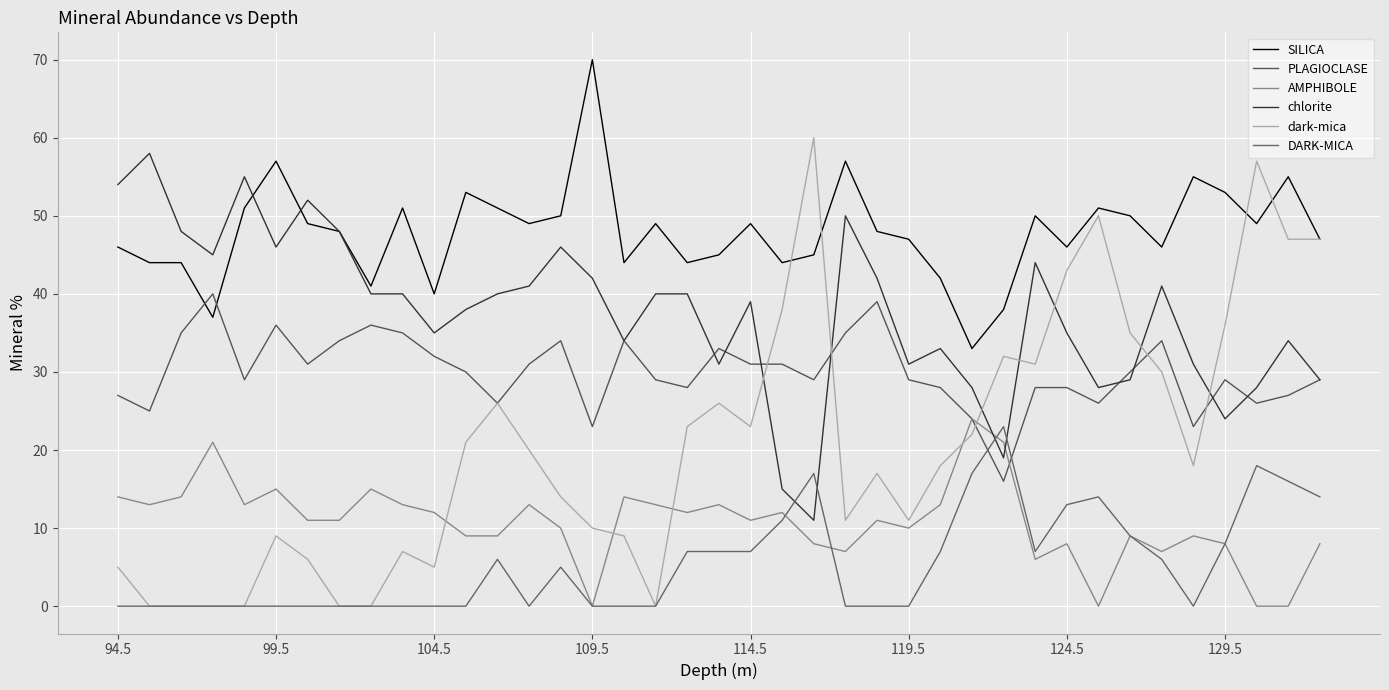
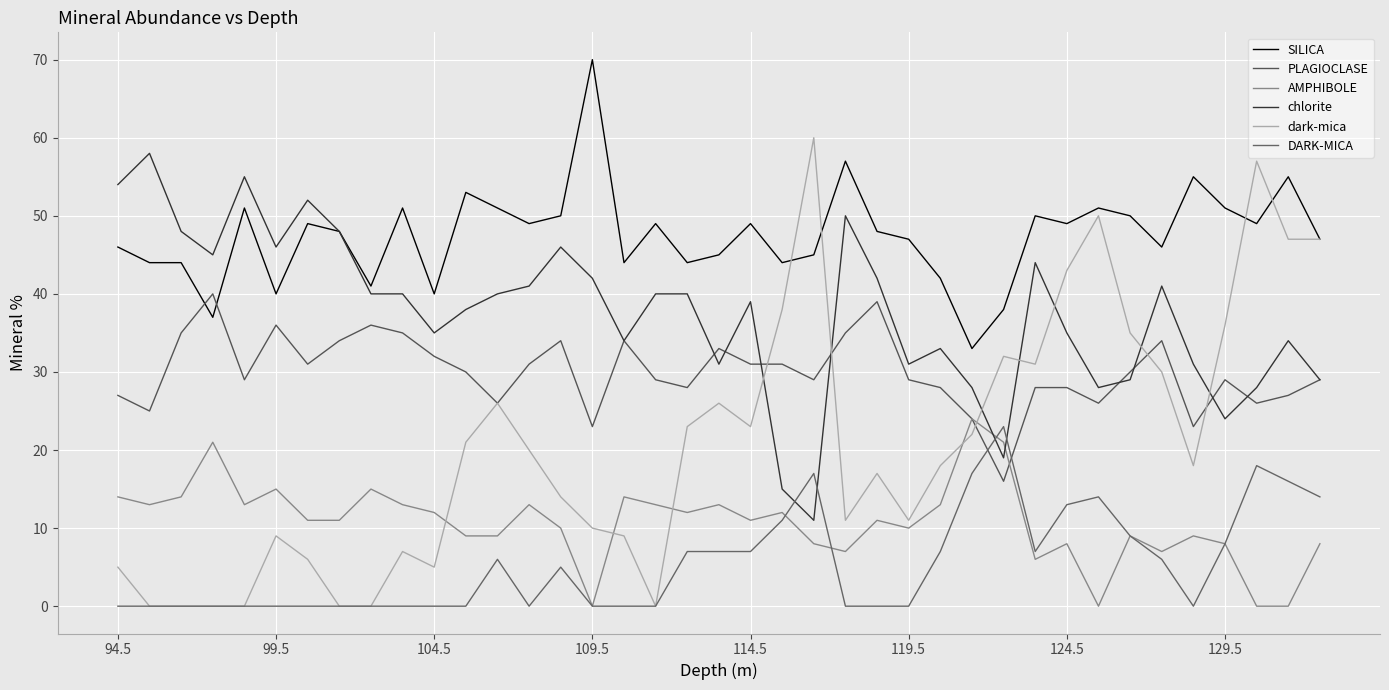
  {
    "SILICA": {
      "94.5": 46,
-     "99.5": 57,
+     "99.5": 40,
      "104.5": 40,
      "109.5": 70,
      "114.5": 49,
      "119.5": 47,
-     "124.5": 46,
-     "129.5": 53
+     "124.5": 49,
+     "129.5": 51
    }
  }
